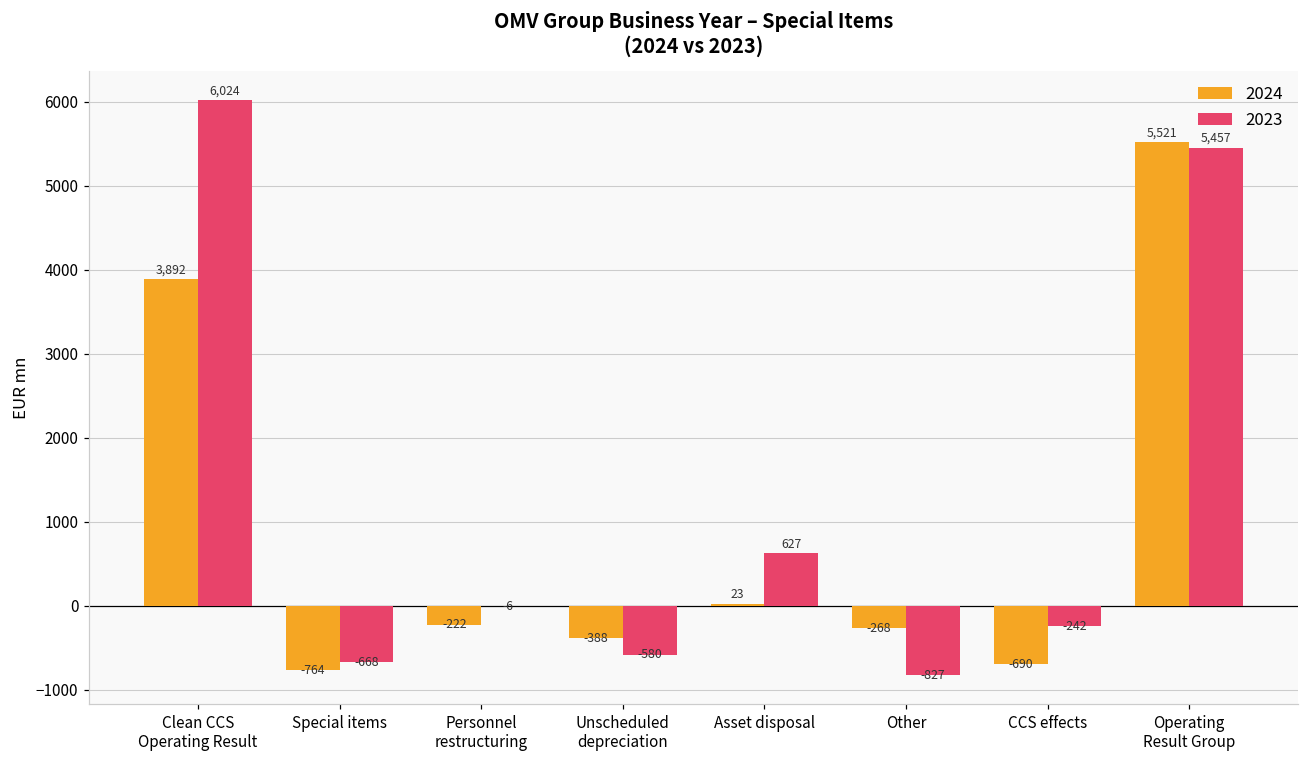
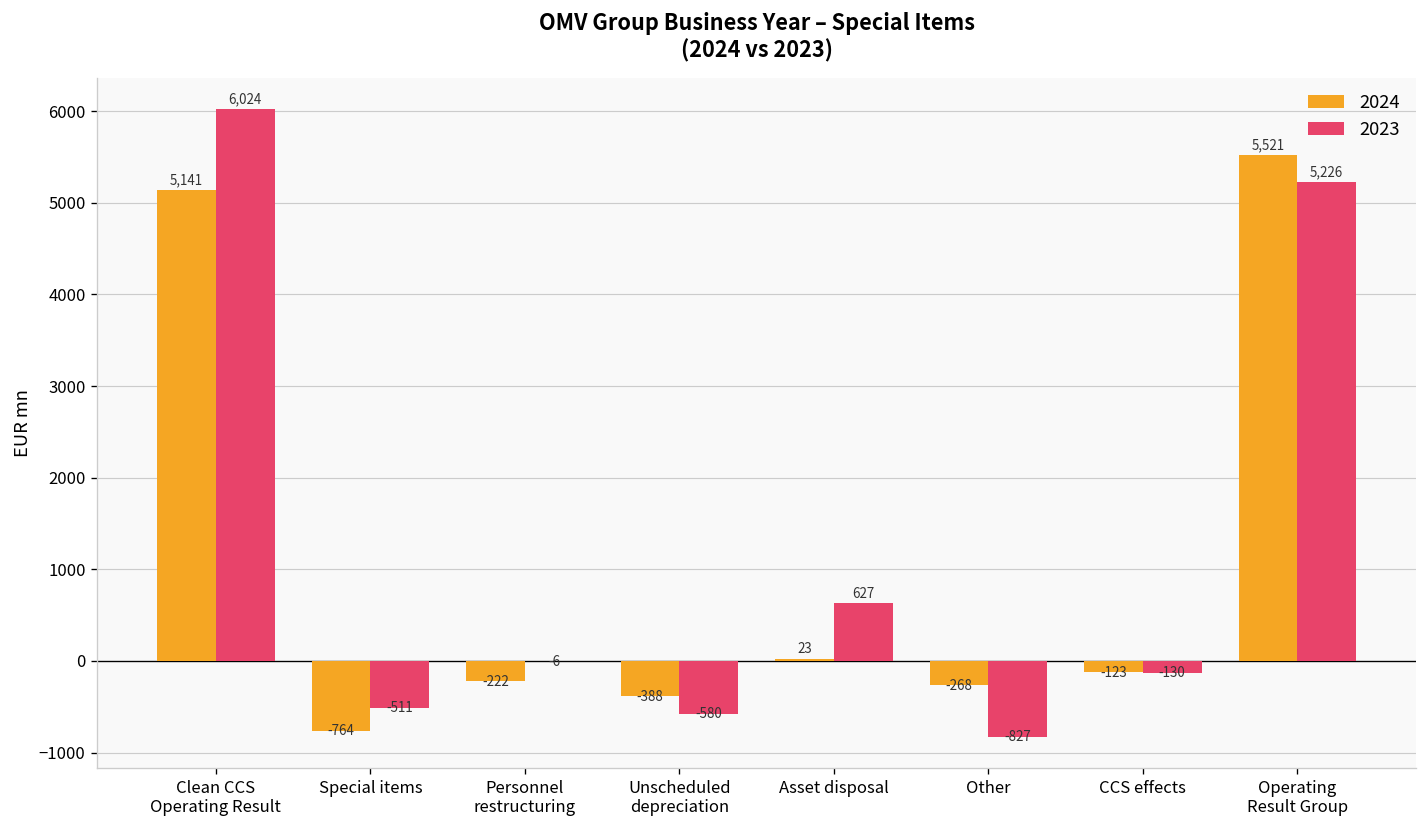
  {
    "2024": {
-     "Clean CCS Operating Result": "3,892",
+     "Clean CCS Operating Result": "5,141",
      "Special items": "-764",
      "Personnel restructuring": "-222",
      "Unscheduled depreciation": "-388",
      "Asset disposal": "23",
      "Other": "-268",
-     "CCS effects": "-690",
+     "CCS effects": "-123",
      "Operating Result Group": "5,521"
    },
    "2023": {
      "Clean CCS Operating Result": "6,024",
-     "Special items": "-668",
+     "Special items": "-511",
      "Personnel restructuring": "-6",
      "Unscheduled depreciation": "-580",
      "Asset disposal": "627",
      "Other": "-827",
-     "CCS effects": "-242",
-     "Operating Result Group": "5,457"
+     "CCS effects": "-130",
+     "Operating Result Group": "5,226"
    }
  }
